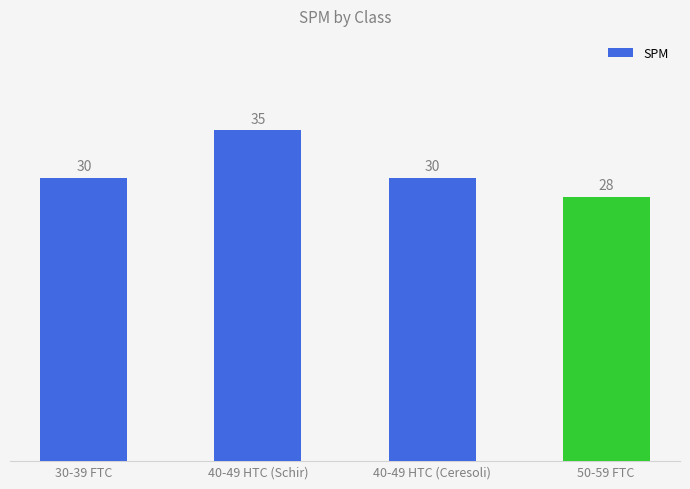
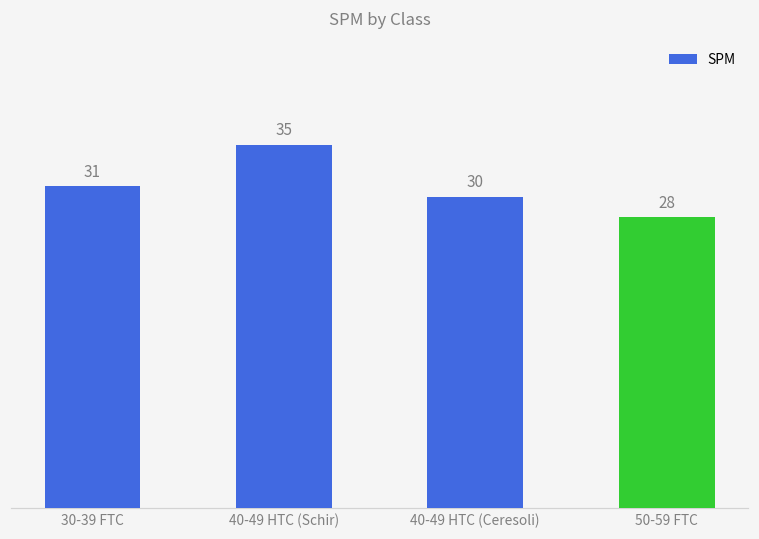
  {
-   "30-39 FTC": 30,
+   "30-39 FTC": 31,
    "40-49 HTC (Schir)": 35,
    "40-49 HTC (Ceresoli)": 30,
    "50-59 FTC": 28
  }
